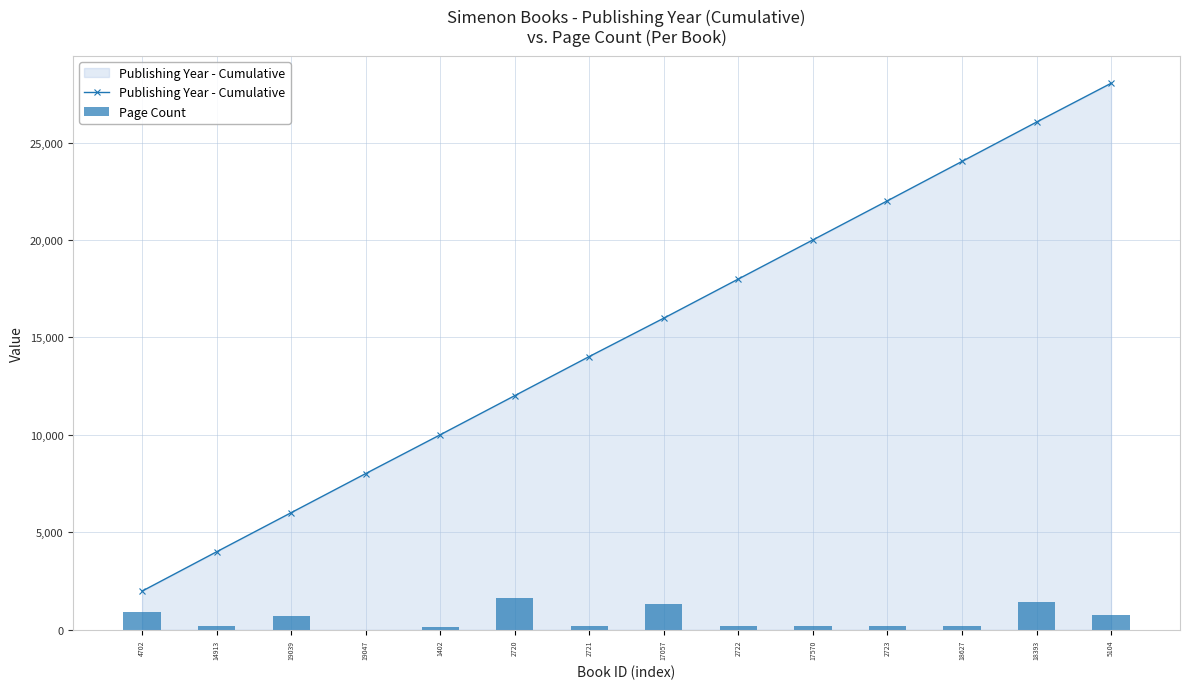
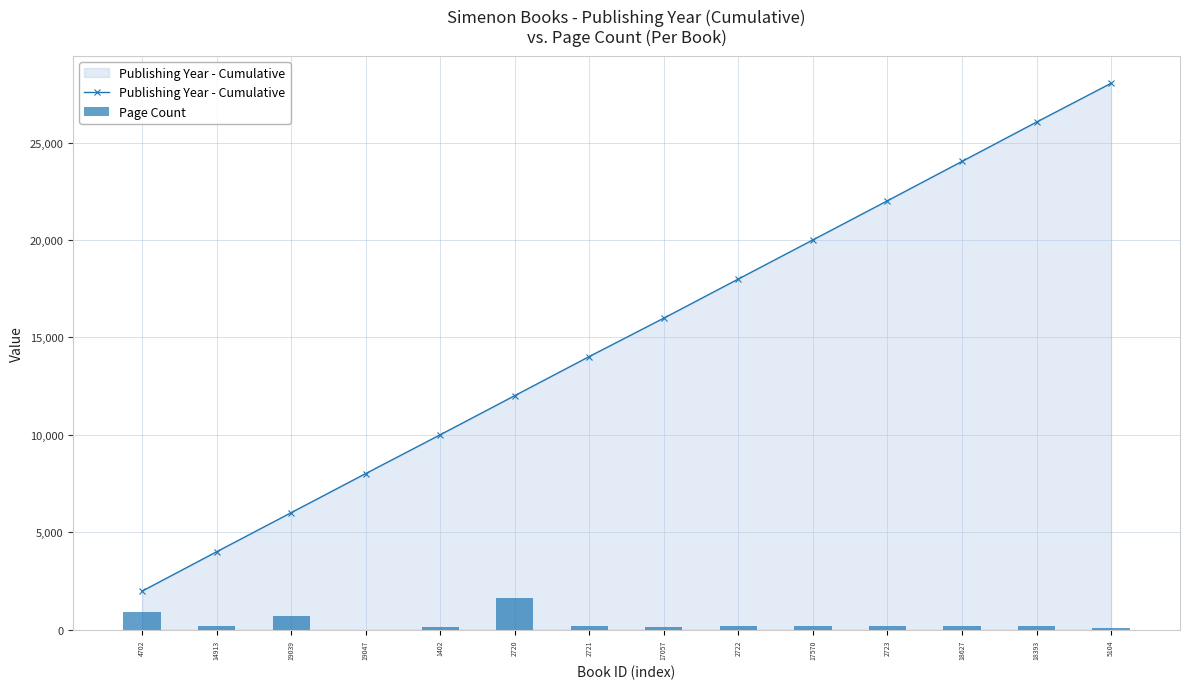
  {
    "Page Count": {
      "4702": "900",
      "14913": "200",
      "19039": "700",
      "19047": "0",
      "2720": "1,700",
      "2721": "200",
-     "17057": "1,300",
+     "17057": "200",
      "2722": "200",
      "17570": "200",
      "2723": "200",
      "18627": "200",
-     "18393": "1,500",
-     "5104": "700"
+     "18393": "200",
+     "5104": "100"
    }
  }
